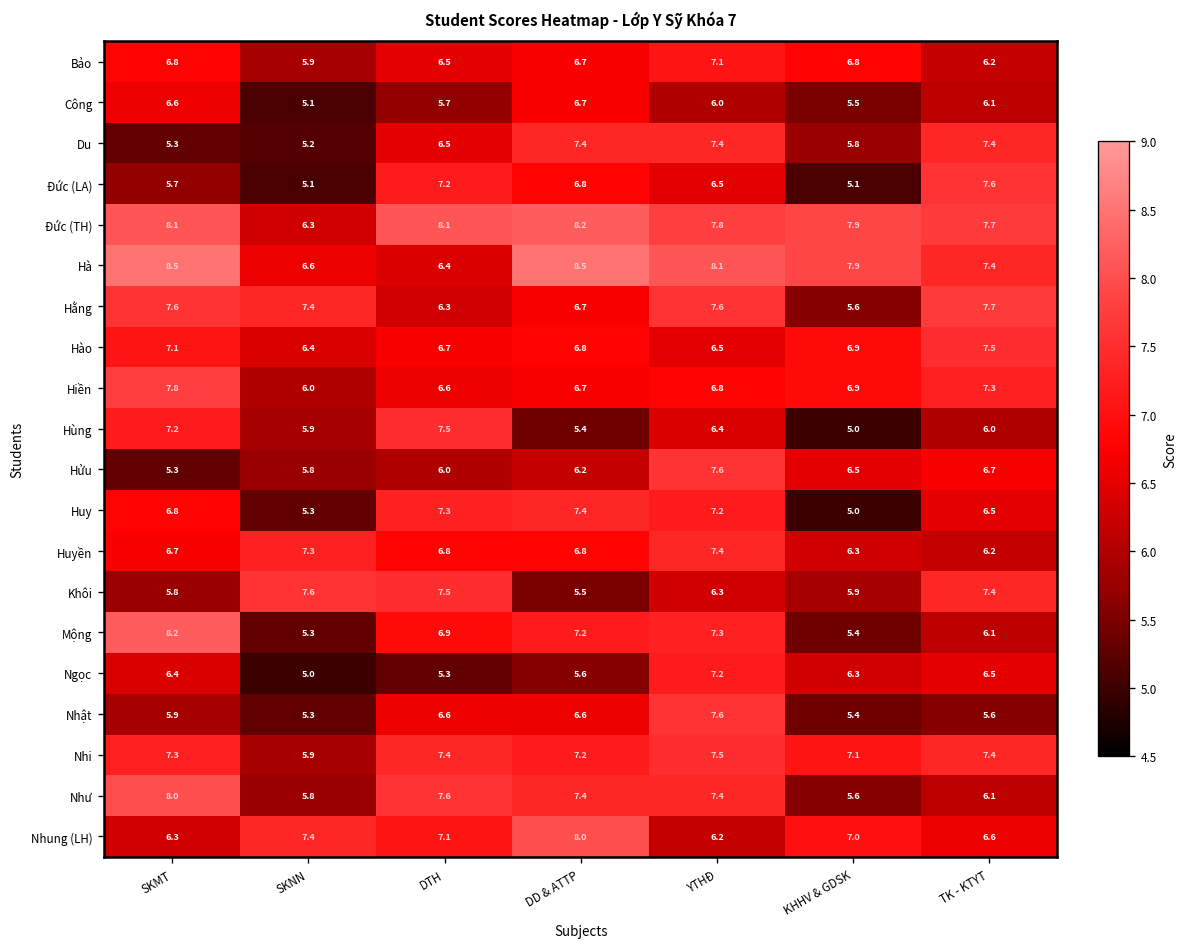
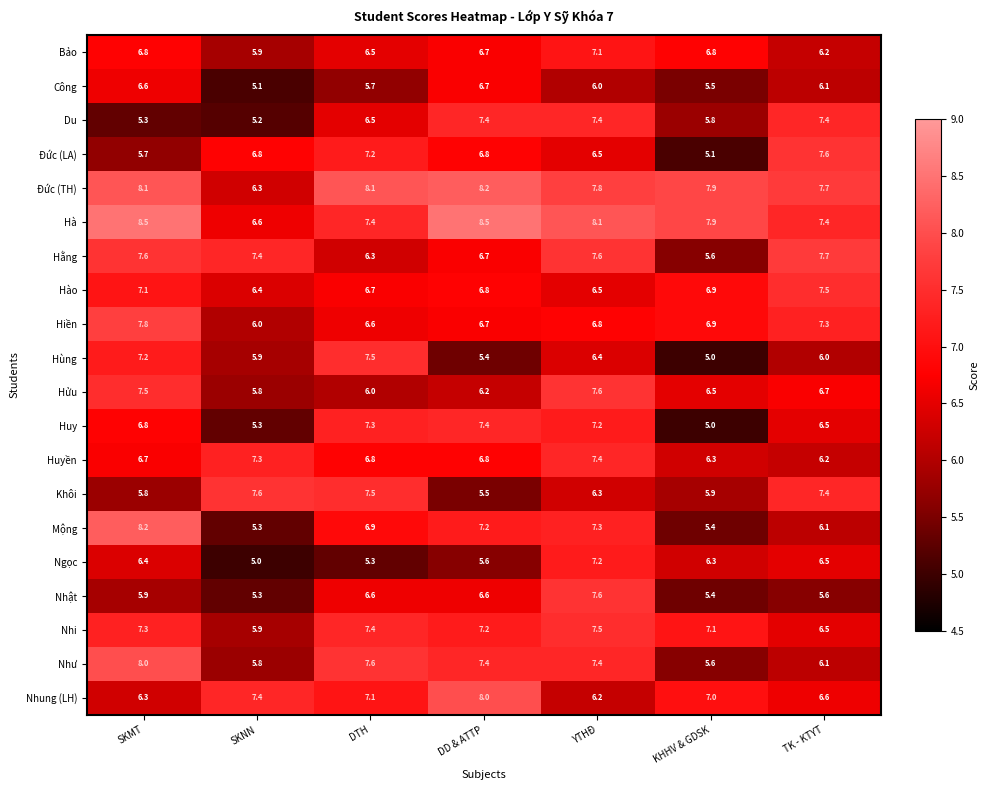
  {
    "Bảo": {
      "SKMT": 6.8,
      "SKNN": 5.9,
      "DTH": 6.5,
      "DD & ATTP": 6.7,
      "YTHĐ": 7.1,
      "KHHV & GDSK": 6.8,
      "TK - KTYT": 6.2
    },
    "Công": {
      "SKMT": 6.6,
      "SKNN": 5.1,
      "DTH": 5.7,
      "DD & ATTP": 6.7,
      "YTHĐ": 6.0,
      "KHHV & GDSK": 5.5,
      "TK - KTYT": 6.1
    },
    "Du": {
      "SKMT": 5.3,
      "SKNN": 5.2,
      "DTH": 6.5,
      "DD & ATTP": 7.4,
      "YTHĐ": 7.4,
      "KHHV & GDSK": 5.8,
      "TK - KTYT": 7.4
    },
    "Đức (LA)": {
      "SKMT": 5.7,
-     "SKNN": 5.1,
+     "SKNN": 6.8,
      "DTH": 7.2,
      "DD & ATTP": 6.8,
      "YTHĐ": 6.5,
      "KHHV & GDSK": 5.1,
      "TK - KTYT": 7.6
    },
    "Đức (TH)": {
      "SKMT": 8.1,
      "SKNN": 6.3,
      "DTH": 8.1,
      "DD & ATTP": 8.2,
      "YTHĐ": 7.8,
      "KHHV & GDSK": 7.9,
      "TK - KTYT": 7.7
    },
    "Hà": {
      "SKMT": 8.5,
      "SKNN": 6.6,
-     "DTH": 6.4,
+     "DTH": 7.4,
      "DD & ATTP": 8.5,
      "YTHĐ": 8.1,
      "KHHV & GDSK": 7.9,
      "TK - KTYT": 7.4
    },
    "Hằng": {
      "SKMT": 7.6,
      "SKNN": 7.4,
      "DTH": 6.3,
      "DD & ATTP": 6.7,
      "YTHĐ": 7.6,
      "KHHV & GDSK": 5.6,
      "TK - KTYT": 7.7
    },
    "Hào": {
      "SKMT": 7.1,
      "SKNN": 6.4,
      "DTH": 6.7,
      "DD & ATTP": 6.8,
      "YTHĐ": 6.5,
      "KHHV & GDSK": 6.9,
      "TK - KTYT": 7.5
    },
    "Hiền": {
      "SKMT": 7.8,
      "SKNN": 6.0,
      "DTH": 6.6,
      "DD & ATTP": 6.7,
      "YTHĐ": 6.8,
      "KHHV & GDSK": 6.9,
      "TK - KTYT": 7.3
    },
    "Hùng": {
      "SKMT": 7.2,
      "SKNN": 5.9,
      "DTH": 7.5,
      "DD & ATTP": 5.4,
      "YTHĐ": 6.4,
      "KHHV & GDSK": 5.0,
      "TK - KTYT": 6.0
    },
    "Hửu": {
-     "SKMT": 5.3,
+     "SKMT": 7.5,
      "SKNN": 5.8,
      "DTH": 6.0,
      "DD & ATTP": 6.2,
      "YTHĐ": 7.6,
      "KHHV & GDSK": 6.5,
      "TK - KTYT": 6.7
    },
    "Huy": {
      "SKMT": 6.8,
      "SKNN": 5.3,
      "DTH": 7.3,
      "DD & ATTP": 7.4,
      "YTHĐ": 7.2,
      "KHHV & GDSK": 5.0,
      "TK - KTYT": 6.5
    },
    "Huyền": {
      "SKMT": 6.7,
      "SKNN": 7.3,
      "DTH": 6.8,
      "DD & ATTP": 6.8,
      "YTHĐ": 7.4,
      "KHHV & GDSK": 6.3,
      "TK - KTYT": 6.2
    },
    "Khôi": {
      "SKMT": 5.8,
      "SKNN": 7.6,
      "DTH": 7.5,
      "DD & ATTP": 5.5,
      "YTHĐ": 6.3,
      "KHHV & GDSK": 5.9,
      "TK - KTYT": 7.4
    },
    "Mộng": {
      "SKMT": 8.2,
      "SKNN": 5.3,
      "DTH": 6.9,
      "DD & ATTP": 7.2,
      "YTHĐ": 7.3,
      "KHHV & GDSK": 5.4,
      "TK - KTYT": 6.1
    },
    "Ngọc": {
      "SKMT": 6.4,
      "SKNN": 5.0,
      "DTH": 5.3,
      "DD & ATTP": 5.6,
      "YTHĐ": 7.2,
      "KHHV & GDSK": 6.3,
      "TK - KTYT": 6.5
    },
    "Nhật": {
      "SKMT": 5.9,
      "SKNN": 5.3,
      "DTH": 6.6,
      "DD & ATTP": 6.6,
      "YTHĐ": 7.6,
      "KHHV & GDSK": 5.4,
      "TK - KTYT": 5.6
    },
    "Nhi": {
      "SKMT": 7.3,
      "SKNN": 5.9,
      "DTH": 7.4,
      "DD & ATTP": 7.2,
      "YTHĐ": 7.5,
      "KHHV & GDSK": 7.1,
-     "TK - KTYT": 7.4
+     "TK - KTYT": 6.5
    },
    "Như": {
      "SKMT": 8.0,
      "SKNN": 5.8,
      "DTH": 7.6,
      "DD & ATTP": 7.4,
      "YTHĐ": 7.4,
      "KHHV & GDSK": 5.6,
      "TK - KTYT": 6.1
    },
    "Nhung (LH)": {
      "SKMT": 6.3,
      "SKNN": 7.4,
      "DTH": 7.1,
      "DD & ATTP": 8.0,
      "YTHĐ": 6.2,
      "KHHV & GDSK": 7.0,
      "TK - KTYT": 6.6
    }
  }
